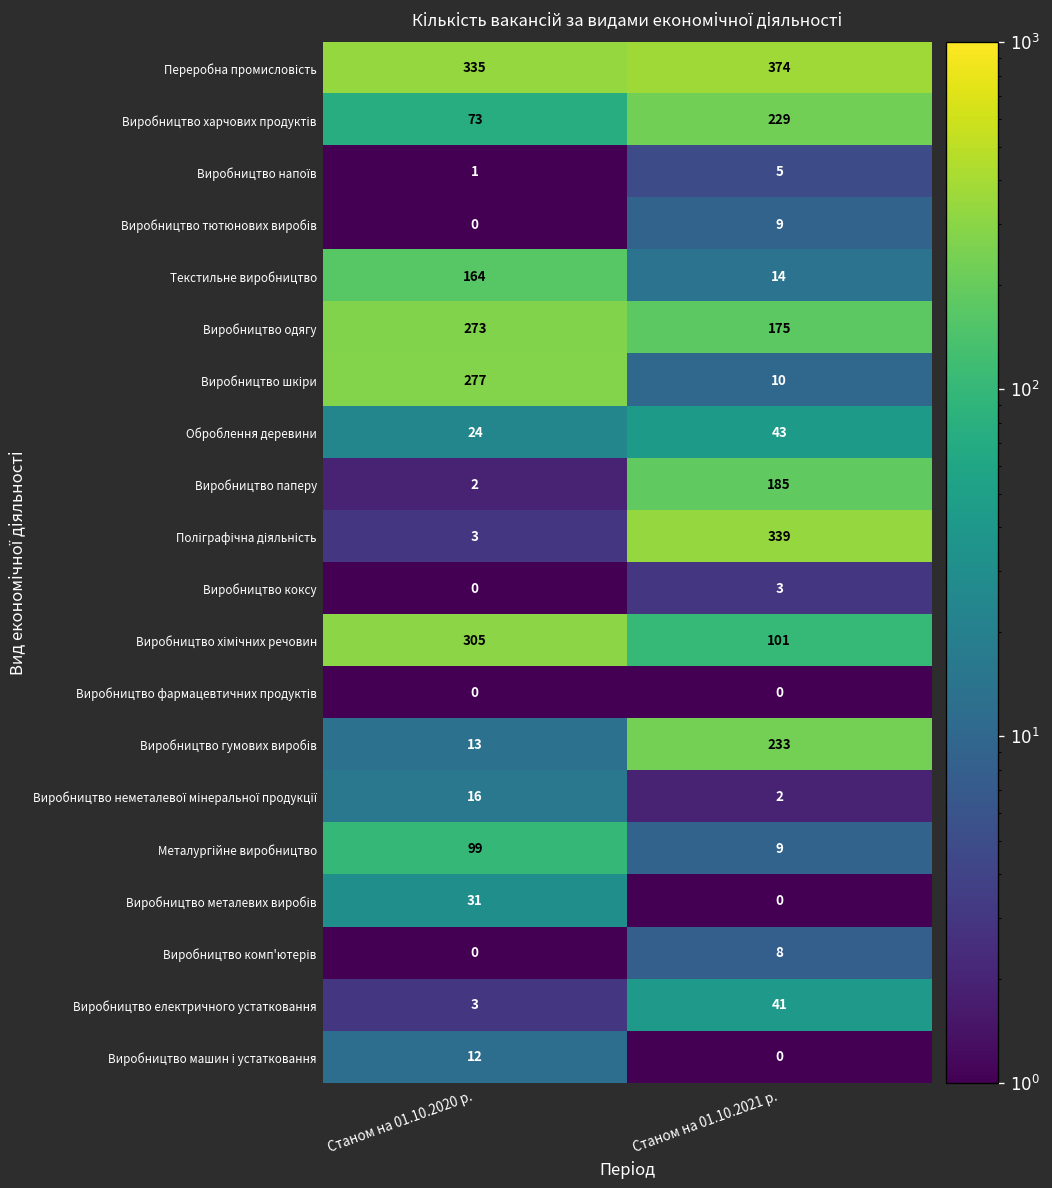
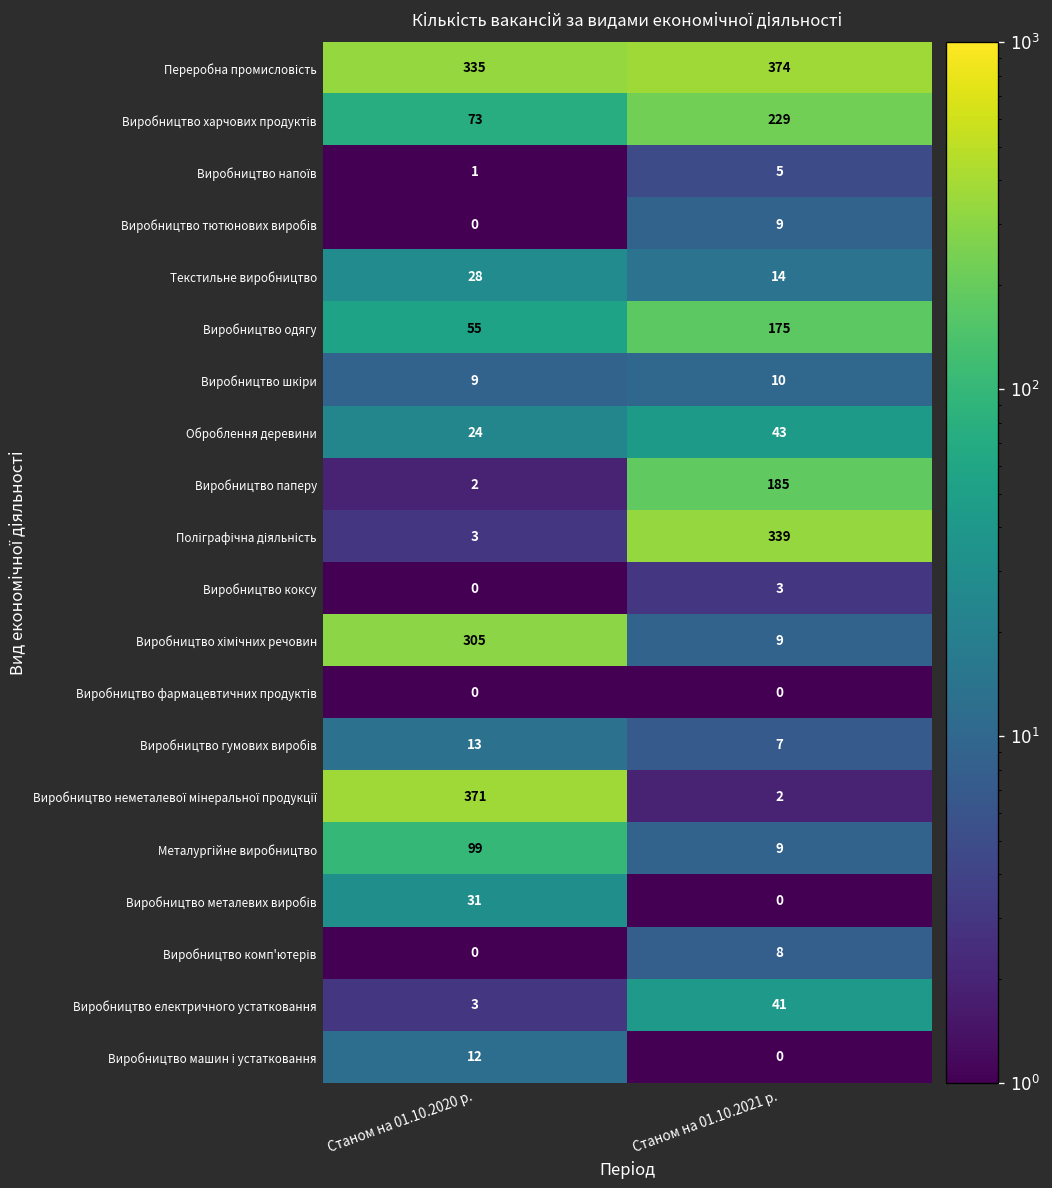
  {
    "Переробна промисловість": {
      "Станом на 01.10.2020 р.": 335,
      "Станом на 01.10.2021 р.": 374
    },
    "Виробництво харчових продуктів": {
      "Станом на 01.10.2020 р.": 73,
      "Станом на 01.10.2021 р.": 229
    },
    "Виробництво напоїв": {
      "Станом на 01.10.2020 р.": 1,
      "Станом на 01.10.2021 р.": 5
    },
    "Виробництво тютюнових виробів": {
      "Станом на 01.10.2020 р.": 0,
      "Станом на 01.10.2021 р.": 9
    },
    "Текстильне виробництво": {
-     "Станом на 01.10.2020 р.": 164,
+     "Станом на 01.10.2020 р.": 28,
      "Станом на 01.10.2021 р.": 14
    },
    "Виробництво одягу": {
-     "Станом на 01.10.2020 р.": 273,
+     "Станом на 01.10.2020 р.": 55,
      "Станом на 01.10.2021 р.": 175
    },
    "Виробництво шкіри": {
-     "Станом на 01.10.2020 р.": 277,
+     "Станом на 01.10.2020 р.": 9,
      "Станом на 01.10.2021 р.": 10
    },
    "Оброблення деревини": {
      "Станом на 01.10.2020 р.": 24,
      "Станом на 01.10.2021 р.": 43
    },
    "Виробництво паперу": {
      "Станом на 01.10.2020 р.": 2,
      "Станом на 01.10.2021 р.": 185
    },
    "Поліграфічна діяльність": {
      "Станом на 01.10.2020 р.": 3,
      "Станом на 01.10.2021 р.": 339
    },
    "Виробництво коксу": {
      "Станом на 01.10.2020 р.": 0,
      "Станом на 01.10.2021 р.": 3
    },
    "Виробництво хімічних речовин": {
      "Станом на 01.10.2020 р.": 305,
-     "Станом на 01.10.2021 р.": 101
+     "Станом на 01.10.2021 р.": 9
    },
    "Виробництво фармацевтичних продуктів": {
      "Станом на 01.10.2020 р.": 0,
      "Станом на 01.10.2021 р.": 0
    },
    "Виробництво гумових виробів": {
      "Станом на 01.10.2020 р.": 13,
-     "Станом на 01.10.2021 р.": 233
+     "Станом на 01.10.2021 р.": 7
    },
    "Виробництво неметалевої мінеральної продукції": {
-     "Станом на 01.10.2020 р.": 16,
+     "Станом на 01.10.2020 р.": 371,
      "Станом на 01.10.2021 р.": 2
    },
    "Металургійне виробництво": {
      "Станом на 01.10.2020 р.": 99,
      "Станом на 01.10.2021 р.": 9
    },
    "Виробництво металевих виробів": {
      "Станом на 01.10.2020 р.": 31,
      "Станом на 01.10.2021 р.": 0
    },
    "Виробництво комп'ютерів": {
      "Станом на 01.10.2020 р.": 0,
      "Станом на 01.10.2021 р.": 8
    },
    "Виробництво електричного устатковання": {
      "Станом на 01.10.2020 р.": 3,
      "Станом на 01.10.2021 р.": 41
    },
    "Виробництво машин і устатковання": {
      "Станом на 01.10.2020 р.": 12,
      "Станом на 01.10.2021 р.": 0
    }
  }
